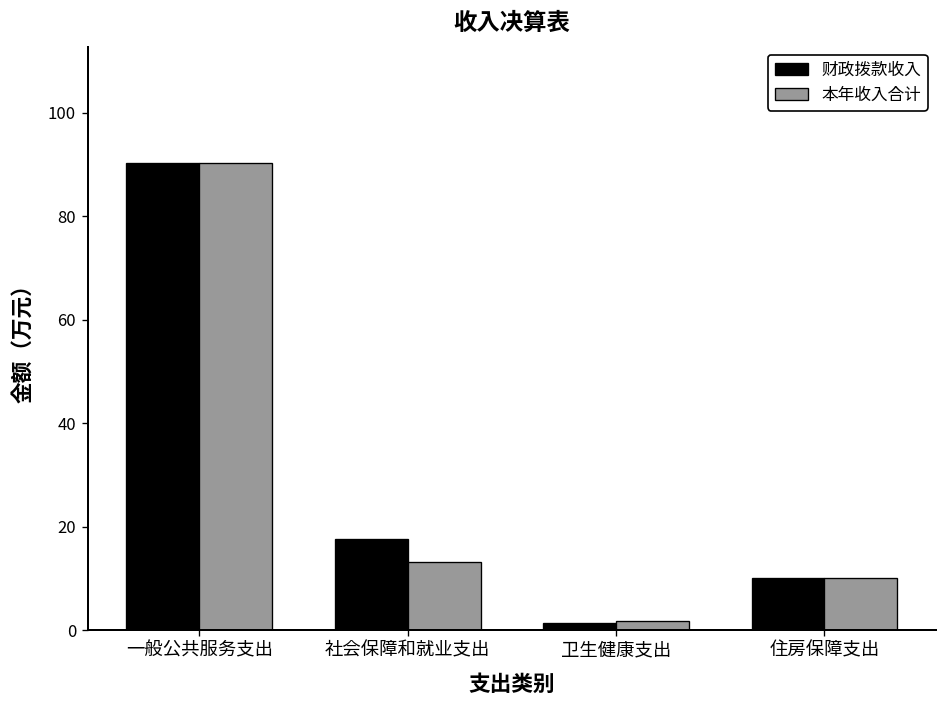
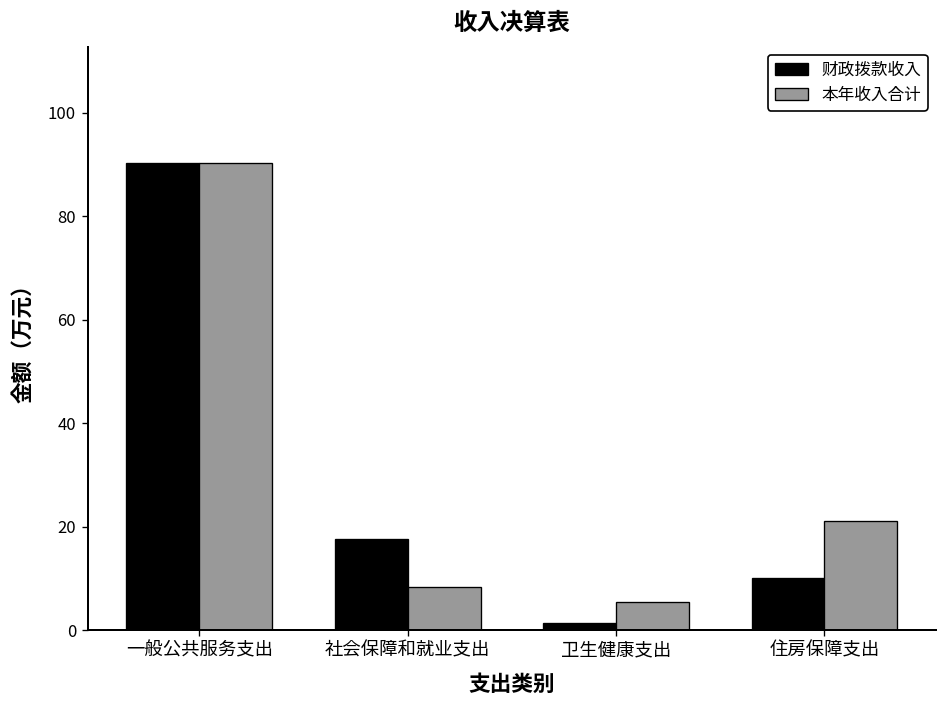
  {
    "财政拨款收入": {
      "一般公共服务支出": 90,
      "社会保障和就业支出": 18,
      "卫生健康支出": 1,
      "住房保障支出": 10
    },
    "本年收入合计": {
      "一般公共服务支出": 90,
-     "社会保障和就业支出": 13,
-     "卫生健康支出": 2,
-     "住房保障支出": 10
+     "社会保障和就业支出": 8,
+     "卫生健康支出": 5,
+     "住房保障支出": 21
    }
  }
